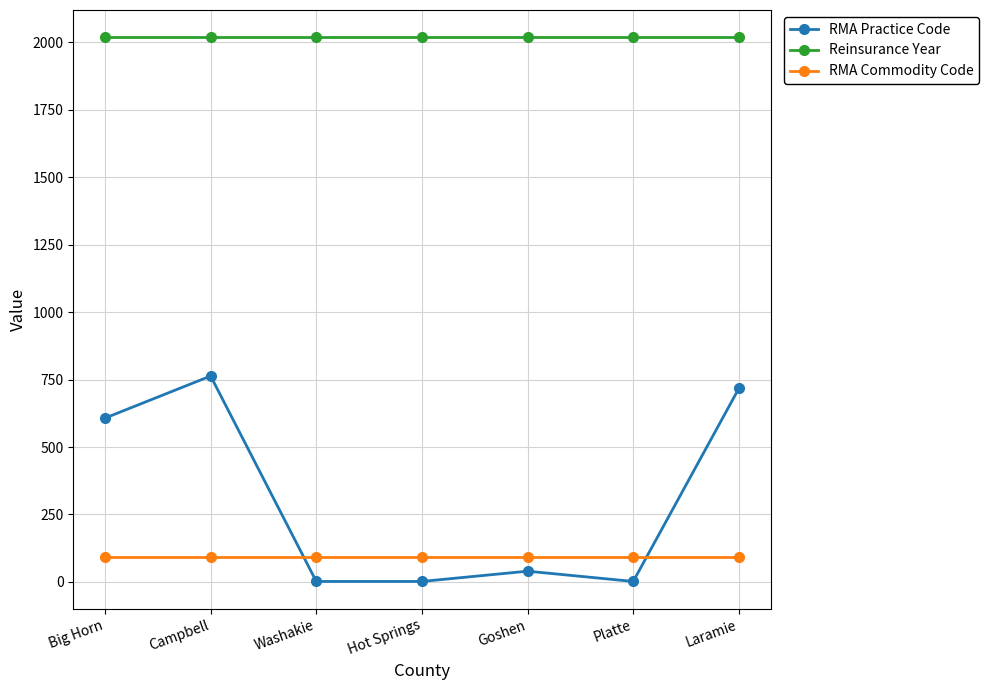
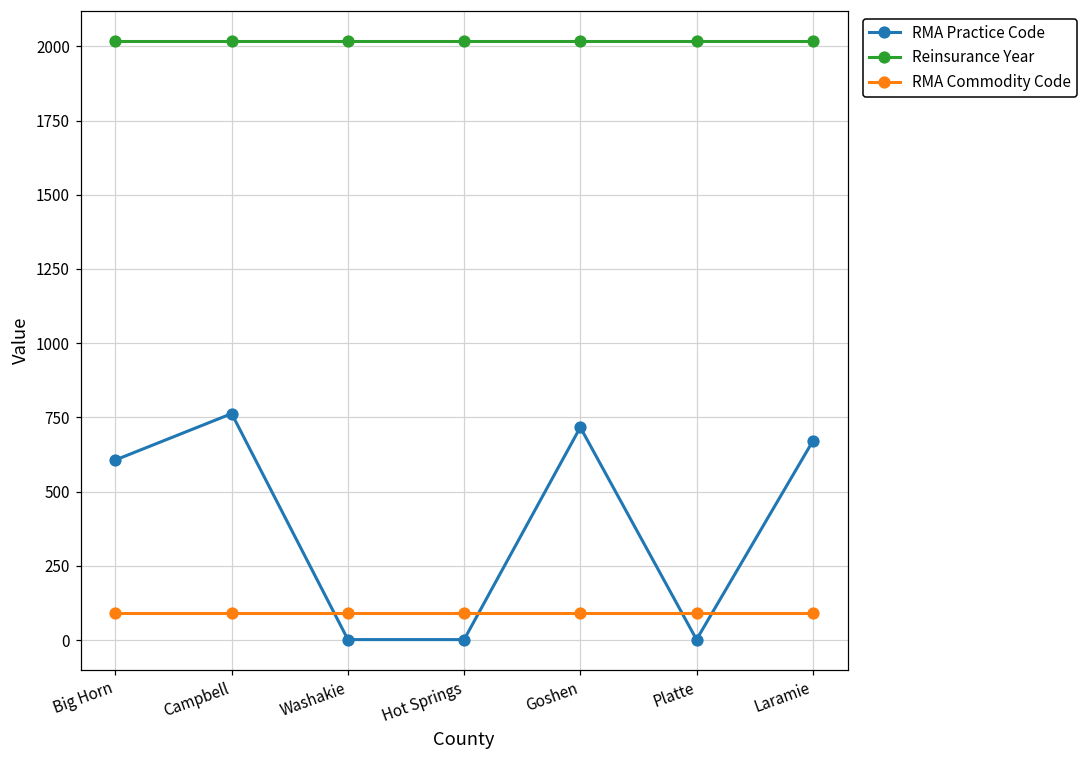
  {
    "RMA Practice Code": {
      "Big Horn": 610,
      "Campbell": 760,
      "Washakie": 0,
      "Hot Springs": 0,
-     "Goshen": 40,
+     "Goshen": 720,
      "Platte": 0,
-     "Laramie": 720
+     "Laramie": 670
    },
    "Reinsurance Year": {
      "Big Horn": 2020,
      "Campbell": 2020,
      "Washakie": 2020,
      "Hot Springs": 2020,
      "Goshen": 2020,
      "Platte": 2020,
      "Laramie": 2020
    },
    "RMA Commodity Code": {
      "Big Horn": 90,
      "Campbell": 90,
      "Washakie": 90,
      "Hot Springs": 90,
      "Goshen": 90,
      "Platte": 90,
      "Laramie": 90
    }
  }
